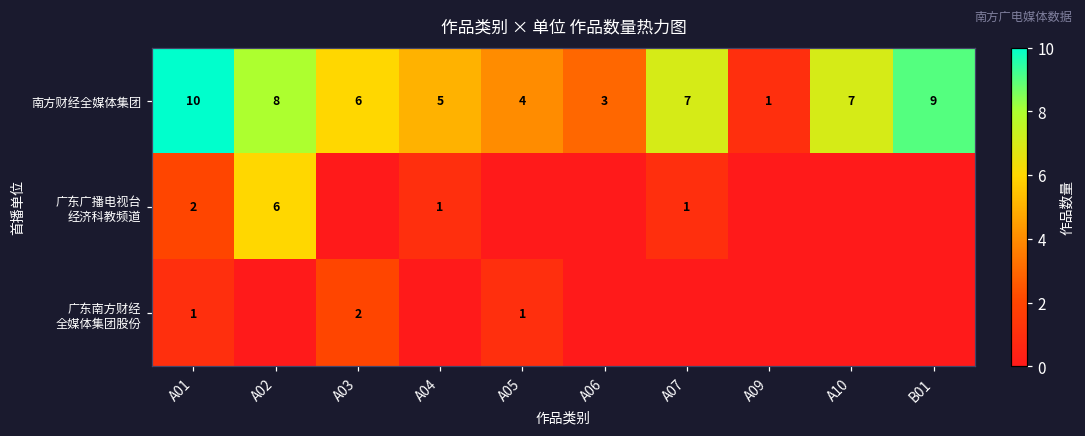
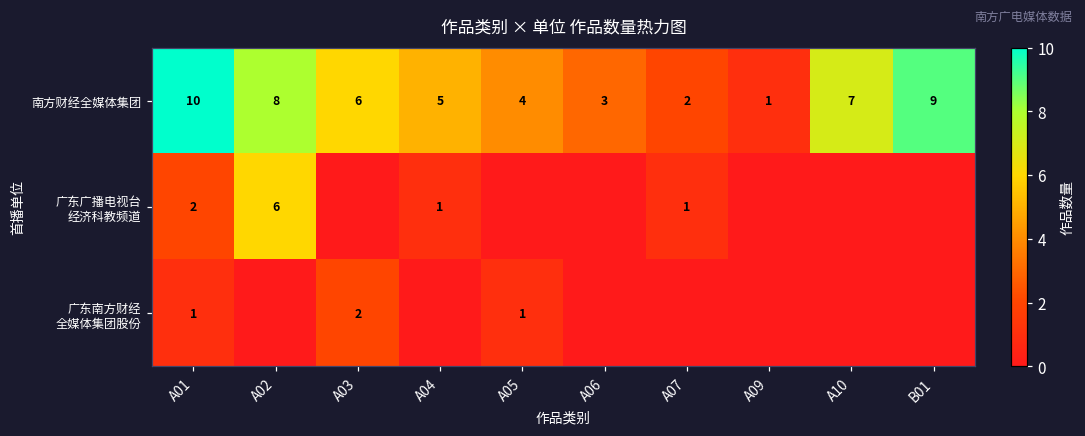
  {
    "南方财经全媒体集团": {
      "A01": 10,
      "A02": 8,
      "A03": 6,
      "A04": 5,
      "A05": 4,
      "A06": 3,
-     "A07": 7,
+     "A07": 2,
      "A09": 1,
      "A10": 7,
      "B01": 9
    },
    "广东广播电视台 经济科教频道": {
      "A01": 2,
      "A02": 6,
      "A04": 1,
      "A07": 1
    },
    "广东南方财经 全媒体集团股份": {
      "A01": 1,
      "A03": 2,
      "A05": 1
    }
  }
